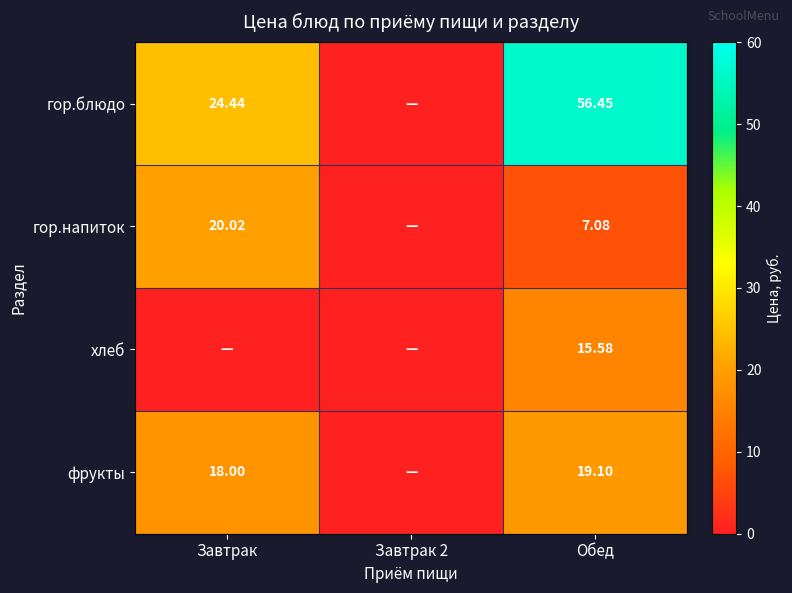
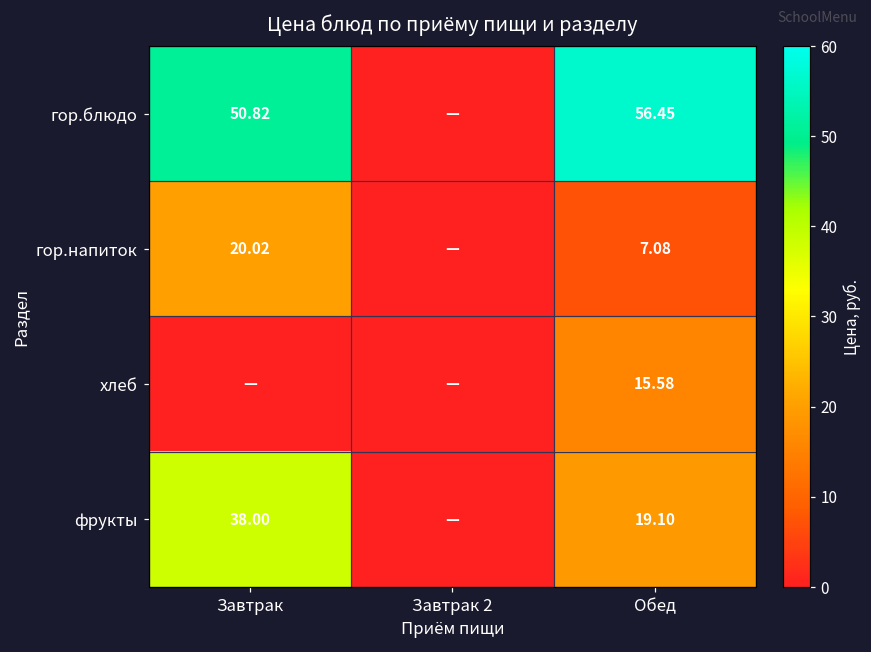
  {
    "гор.блюдо": {
-     "Завтрак": 24.44,
+     "Завтрак": 50.82,
      "Обед": 56.45
    },
    "гор.напиток": {
      "Завтрак": 20.02,
      "Обед": 7.08
    },
    "хлеб": {
      "Обед": 15.58
    },
    "фрукты": {
-     "Завтрак": 18.00,
+     "Завтрак": 38.00,
      "Обед": 19.10
    }
  }
